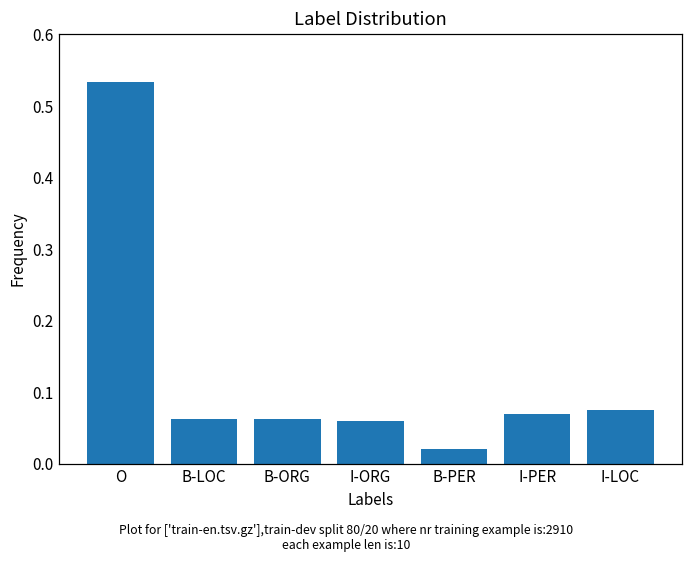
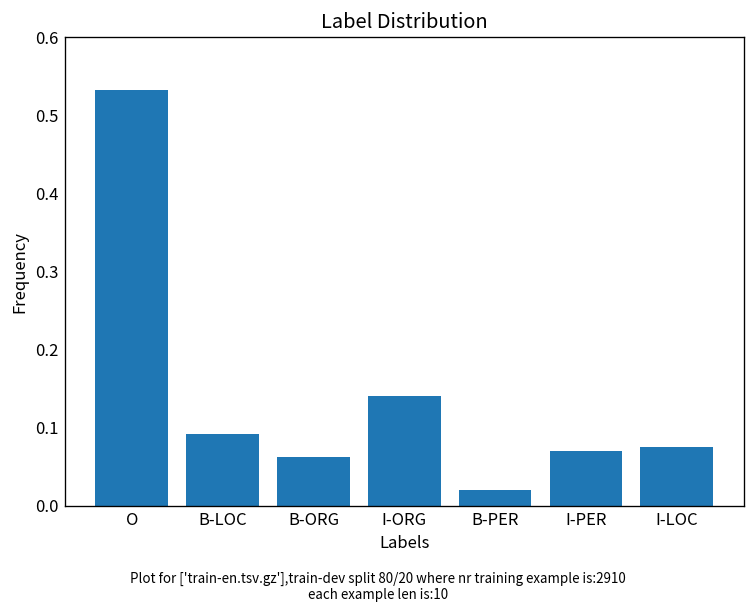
  {
    "O": 0.53,
-   "B-LOC": 0.06,
+   "B-LOC": 0.09,
    "B-ORG": 0.06,
-   "I-ORG": 0.06,
+   "I-ORG": 0.14,
    "B-PER": 0.02,
    "I-PER": 0.07,
    "I-LOC": 0.08
  }
